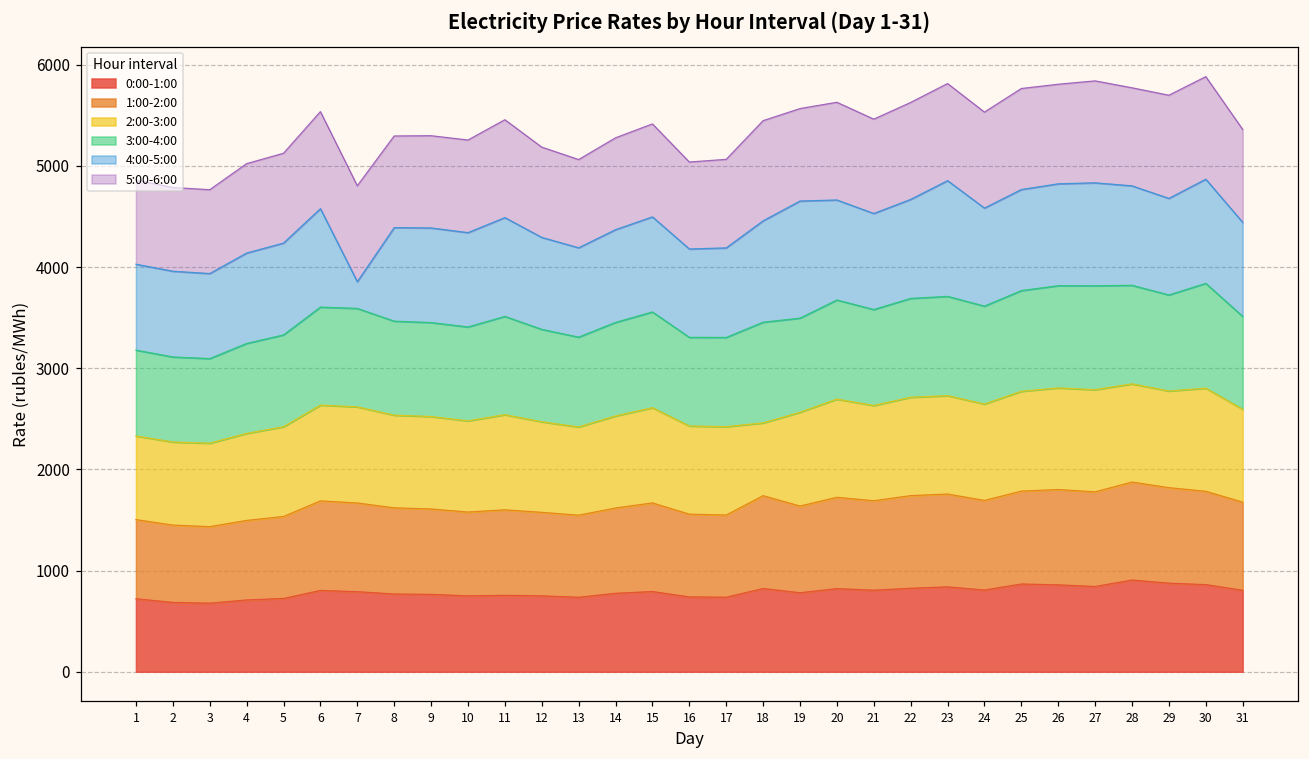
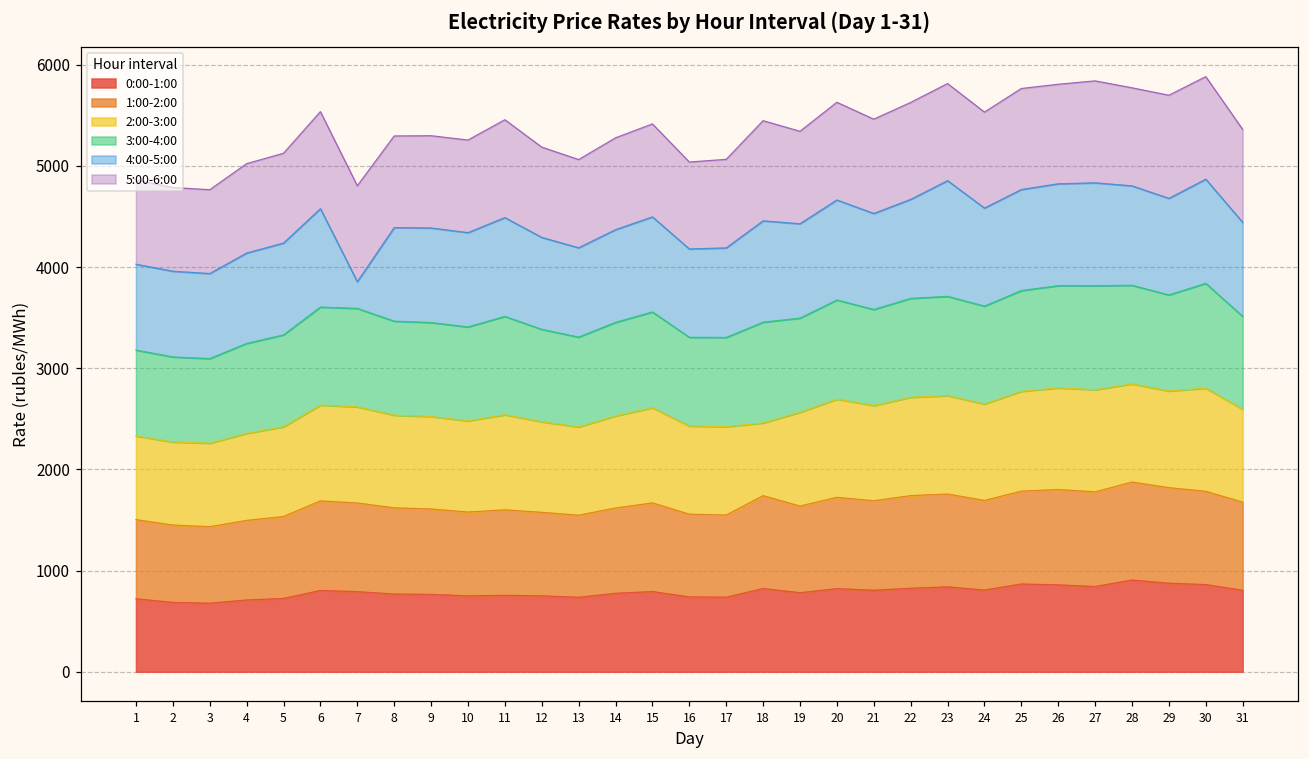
  {
    "2:00-3:00": {
      "1": 800,
      "2": 800,
      "3": 800,
      "4": 900,
      "5": 900,
      "6": 900,
      "7": 900,
      "8": 900,
      "9": 900,
      "10": 900,
      "11": 900,
      "12": 900,
      "13": 900,
      "14": 900,
      "15": 900,
      "16": 900,
      "17": 900,
      "18": 700,
      "19": 900,
      "20": 1000,
      "21": 900,
      "22": 1000,
      "23": 1000,
      "24": 1000,
      "25": 1000,
      "26": 1000,
      "27": 1000,
      "28": 1000,
      "29": 1000,
      "30": 1000,
      "31": 900
    },
    "3:00-4:00": {
      "1": 800,
      "2": 800,
      "3": 800,
      "4": 900,
      "5": 900,
      "6": 1000,
      "7": 1000,
      "8": 900,
      "9": 900,
      "10": 900,
      "11": 1000,
      "12": 900,
      "13": 900,
      "14": 900,
      "15": 900,
      "16": 900,
      "17": 900,
      "18": 1000,
      "19": 900,
      "20": 1000,
      "21": 900,
      "22": 1000,
      "23": 1000,
      "24": 1000,
      "25": 1000,
      "26": 1000,
      "27": 1000,
      "28": 1000,
      "29": 900,
      "30": 1000,
      "31": 900
    },
    "4:00-5:00": {
      "1": 800,
      "2": 800,
      "3": 800,
      "4": 900,
      "5": 900,
      "6": 1000,
      "7": 300,
      "8": 900,
      "9": 900,
      "10": 900,
      "11": 1000,
      "12": 900,
      "13": 900,
      "14": 900,
      "15": 900,
      "16": 900,
      "17": 900,
      "18": 1000,
-     "19": 1200,
+     "19": 900,
      "20": 1000,
      "21": 900,
      "22": 1000,
      "23": 1100,
      "24": 1000,
      "25": 1000,
      "26": 1000,
      "27": 1000,
      "28": 1000,
      "29": 1000,
      "30": 1000,
      "31": 900
    },
    "5:00-6:00": {
      "1": 800,
      "2": 800,
      "3": 800,
      "4": 900,
      "5": 900,
      "6": 1000,
      "7": 900,
      "8": 900,
      "9": 900,
      "10": 900,
      "11": 1000,
      "12": 900,
      "13": 900,
      "14": 900,
      "15": 900,
      "16": 900,
      "17": 900,
      "18": 1000,
      "19": 900,
      "20": 1000,
      "21": 900,
      "22": 1000,
      "23": 1000,
      "24": 900,
      "25": 1000,
      "26": 1000,
      "27": 1000,
      "28": 1000,
      "29": 1000,
      "30": 1000,
      "31": 900
    }
  }
